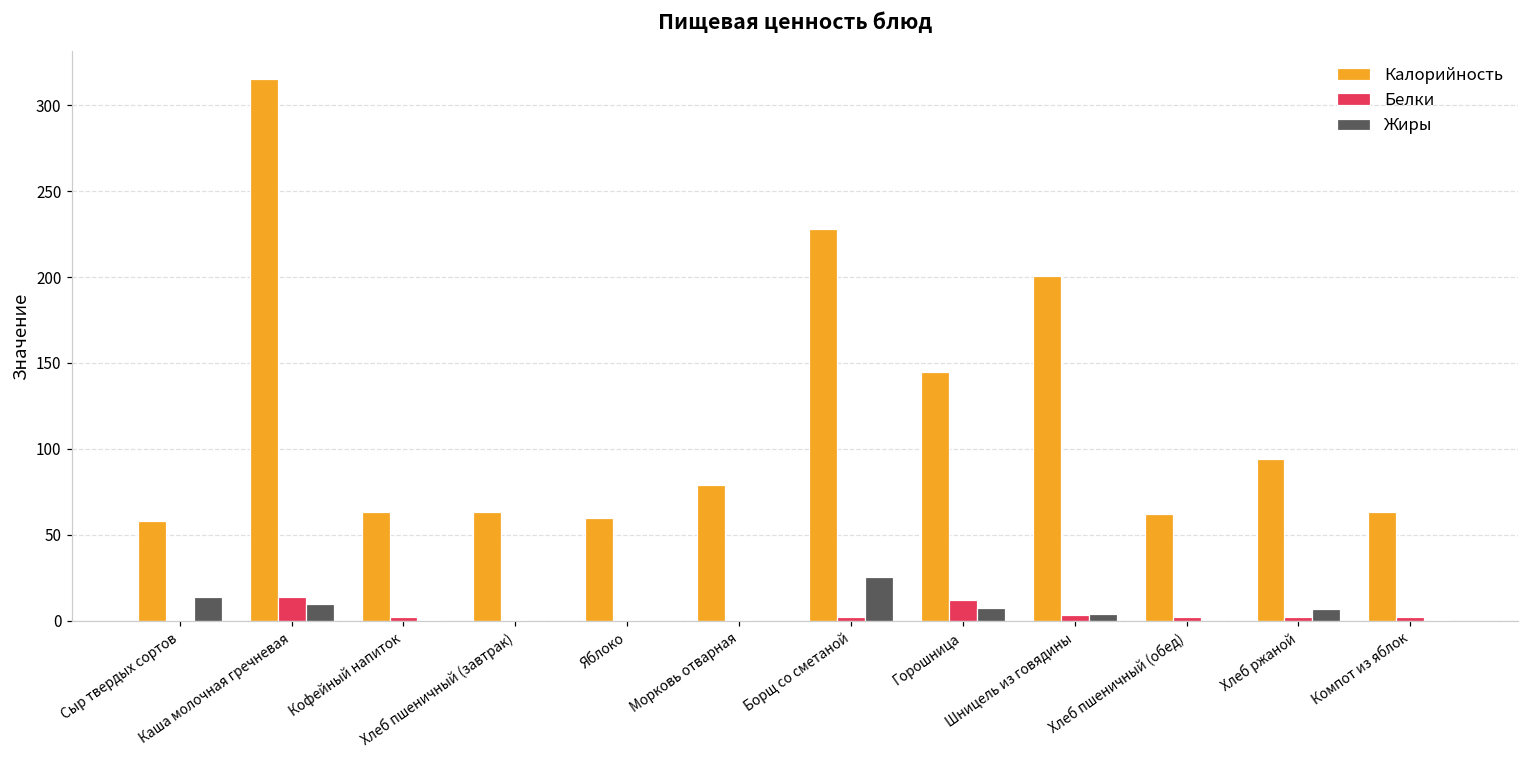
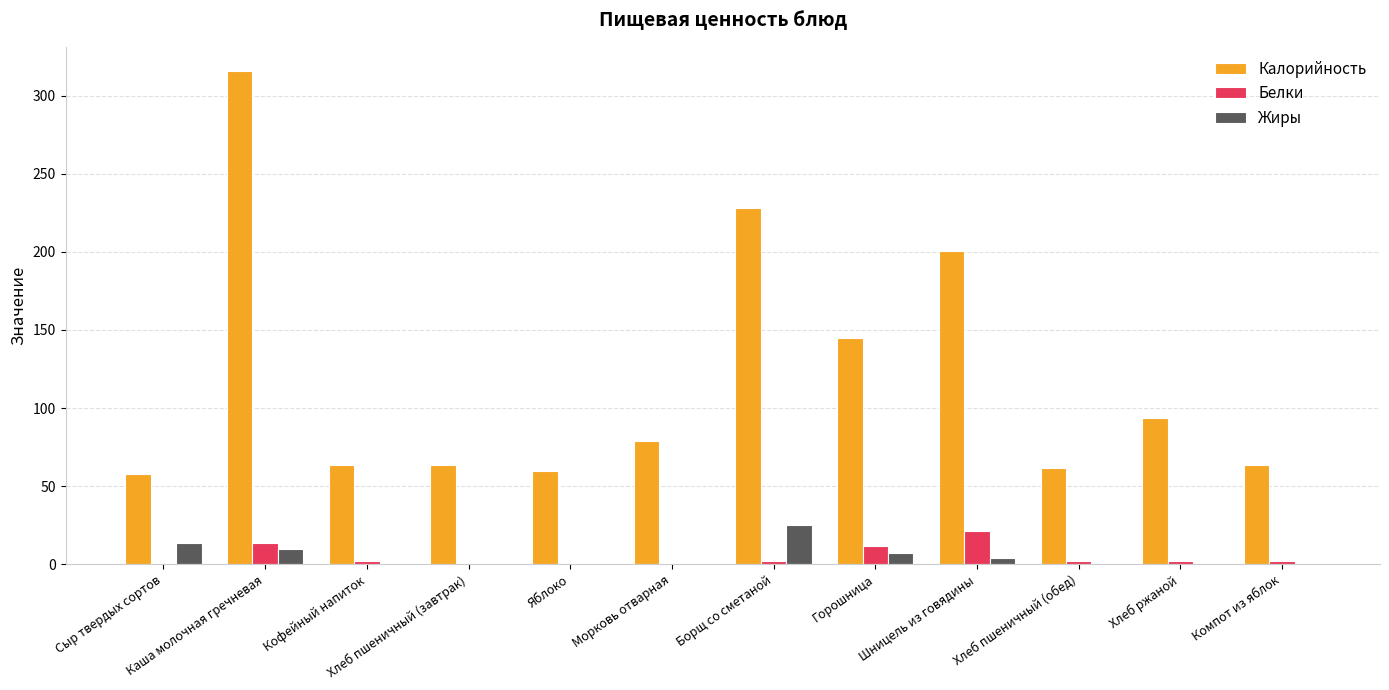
  {
    "Калорийность": {
      "Сыр твердых сортов": 58,
      "Каша молочная гречневая": 315,
      "Кофейный напиток": 64,
      "Хлеб пшеничный (завтрак)": 64,
      "Яблоко": 60,
      "Морковь отварная": 79,
      "Борщ со сметаной": 228,
      "Горошница": 145,
      "Шницель из говядины": 200,
      "Хлеб пшеничный (обед)": 62,
      "Хлеб ржаной": 94,
      "Компот из яблок": 64
    },
    "Белки": {
      "Каша молочная гречневая": 14,
      "Кофейный напиток": 2,
      "Борщ со сметаной": 2,
      "Горошница": 12,
-     "Шницель из говядины": 4,
+     "Шницель из говядины": 22,
      "Хлеб пшеничный (обед)": 2,
      "Хлеб ржаной": 2,
      "Компот из яблок": 2
    },
    "Жиры": {
      "Сыр твердых сортов": 14,
      "Каша молочная гречневая": 10,
      "Хлеб пшеничный (завтрак)": 0,
      "Яблоко": 0,
      "Морковь отварная": 0,
      "Борщ со сметаной": 26,
      "Горошница": 7,
      "Шницель из говядины": 4,
      "Хлеб пшеничный (обед)": 0,
-     "Хлеб ржаной": 7
+     "Хлеб ржаной": 0
    }
  }
